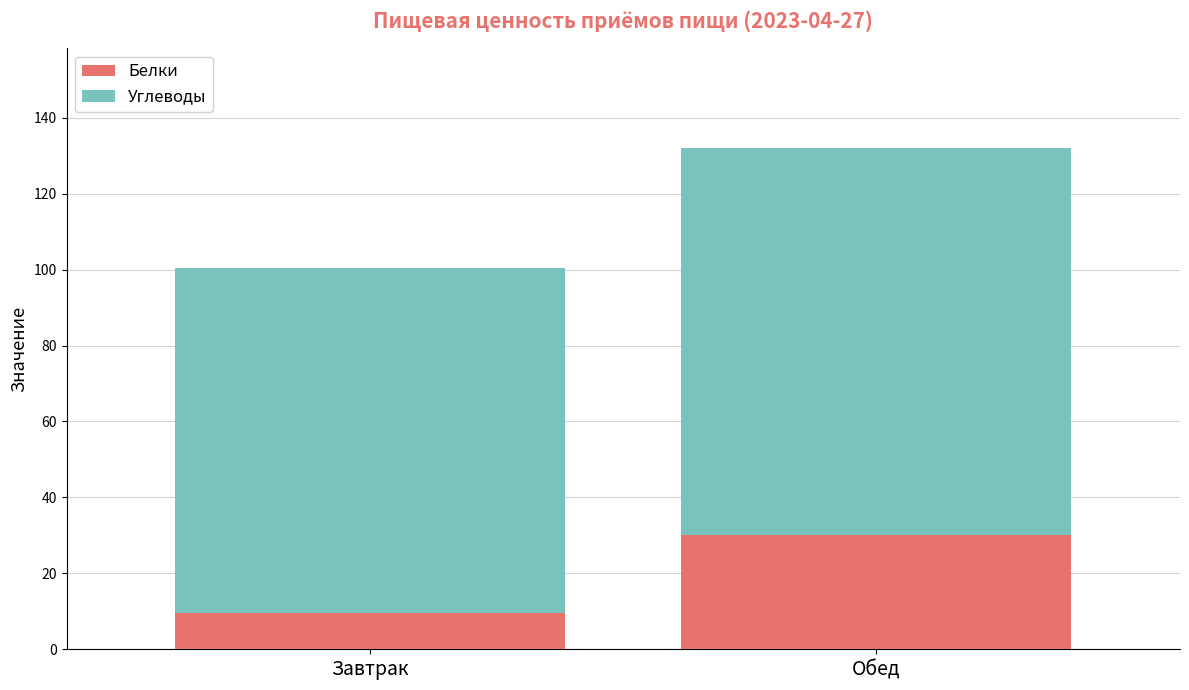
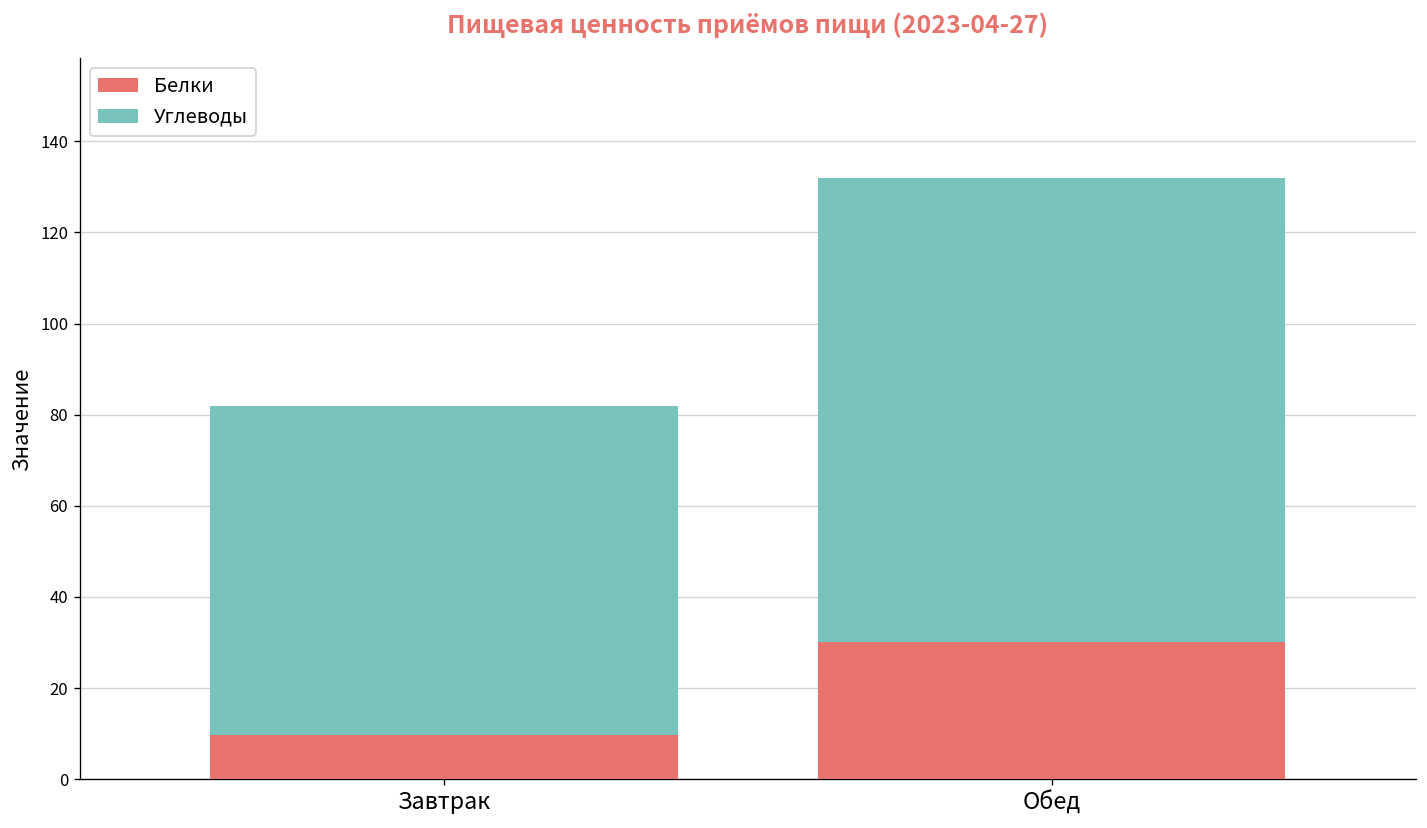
  {
    "Белки": {
      "Завтрак": 10,
      "Обед": 30
    },
    "Углеводы": {
-     "Завтрак": 91,
+     "Завтрак": 72,
      "Обед": 102
    }
  }
